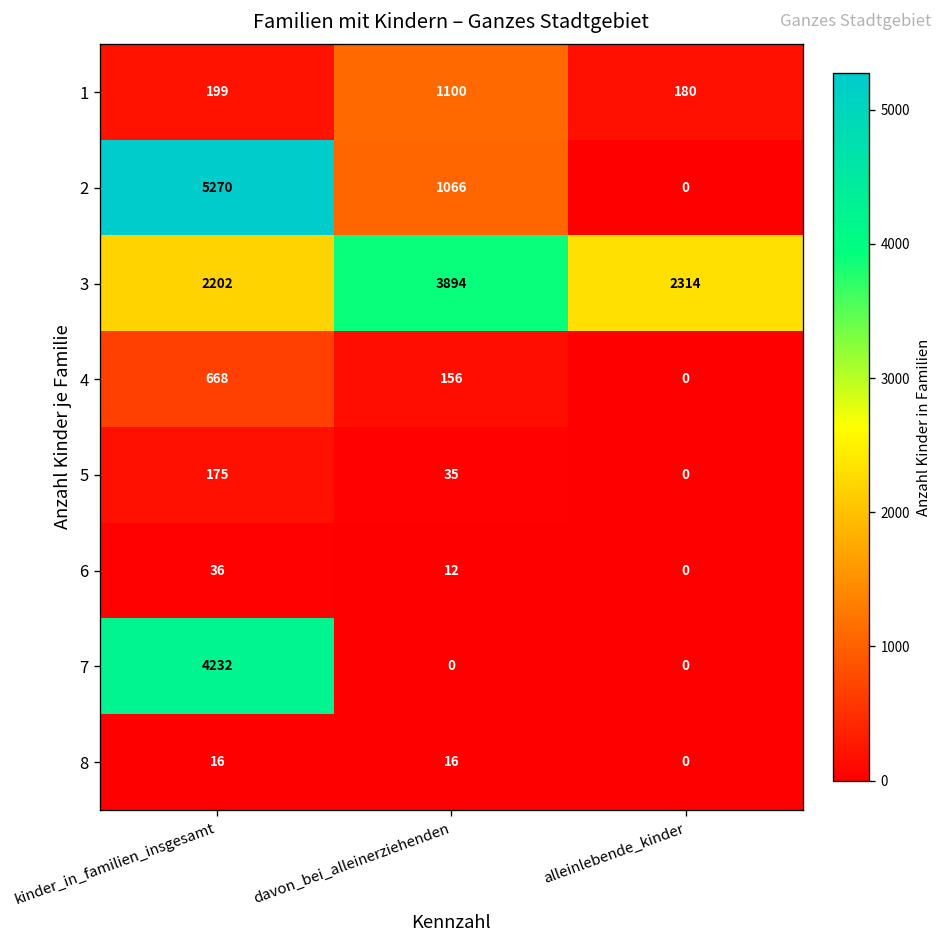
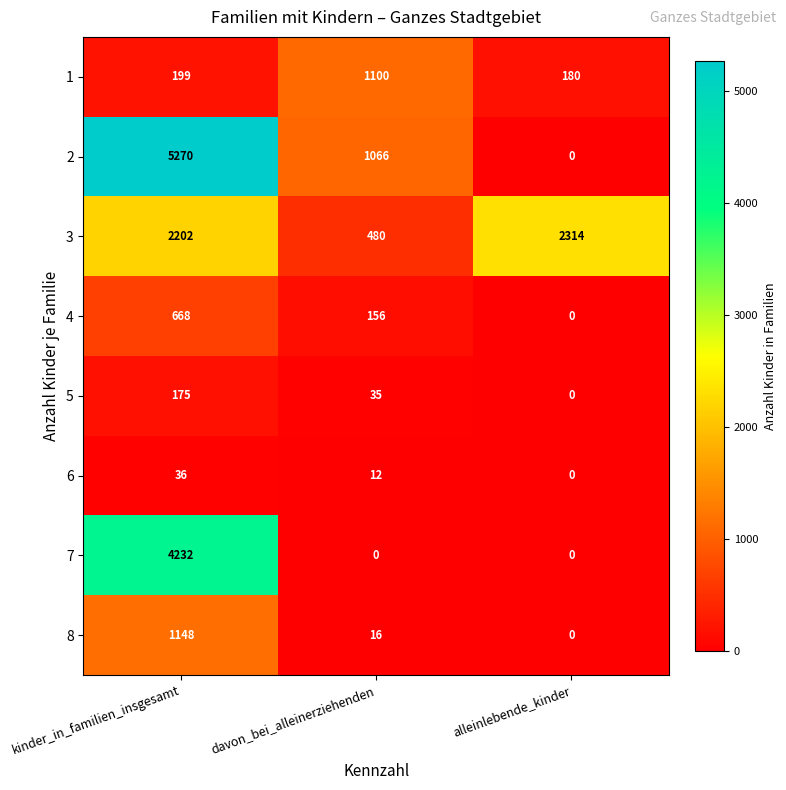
  {
    "1": {
      "kinder_in_familien_insgesamt": 199,
      "davon_bei_alleinerziehenden": 1100,
      "alleinlebende_kinder": 180
    },
    "2": {
      "kinder_in_familien_insgesamt": 5270,
      "davon_bei_alleinerziehenden": 1066,
      "alleinlebende_kinder": 0
    },
    "3": {
      "kinder_in_familien_insgesamt": 2202,
-     "davon_bei_alleinerziehenden": 3894,
+     "davon_bei_alleinerziehenden": 480,
      "alleinlebende_kinder": 2314
    },
    "4": {
      "kinder_in_familien_insgesamt": 668,
      "davon_bei_alleinerziehenden": 156,
      "alleinlebende_kinder": 0
    },
    "5": {
      "kinder_in_familien_insgesamt": 175,
      "davon_bei_alleinerziehenden": 35,
      "alleinlebende_kinder": 0
    },
    "6": {
      "kinder_in_familien_insgesamt": 36,
      "davon_bei_alleinerziehenden": 12,
      "alleinlebende_kinder": 0
    },
    "7": {
      "kinder_in_familien_insgesamt": 4232,
      "davon_bei_alleinerziehenden": 0,
      "alleinlebende_kinder": 0
    },
    "8": {
-     "kinder_in_familien_insgesamt": 16,
+     "kinder_in_familien_insgesamt": 1148,
      "davon_bei_alleinerziehenden": 16,
      "alleinlebende_kinder": 0
    }
  }
